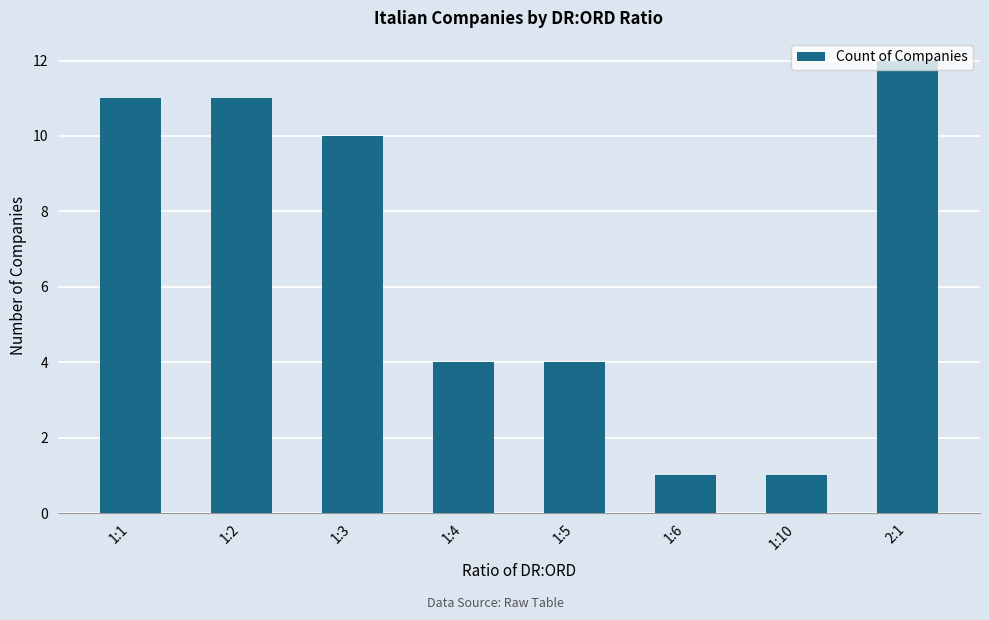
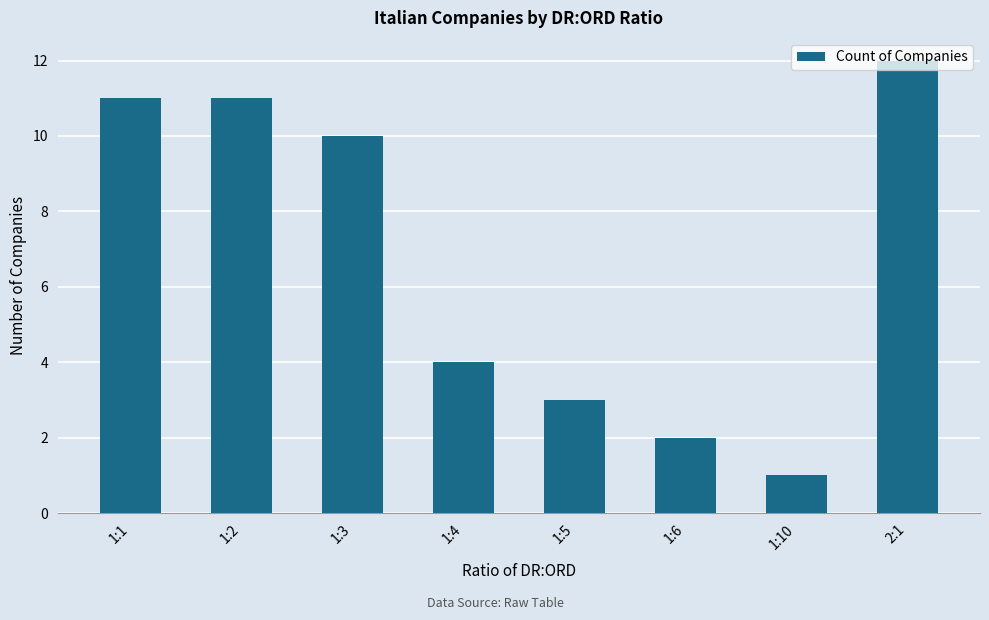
  {
    "1:1": 11,
    "1:2": 11,
    "1:3": 10,
    "1:4": 4,
-   "1:5": 4,
-   "1:6": 1,
+   "1:5": 3,
+   "1:6": 2,
    "1:10": 1
  }
